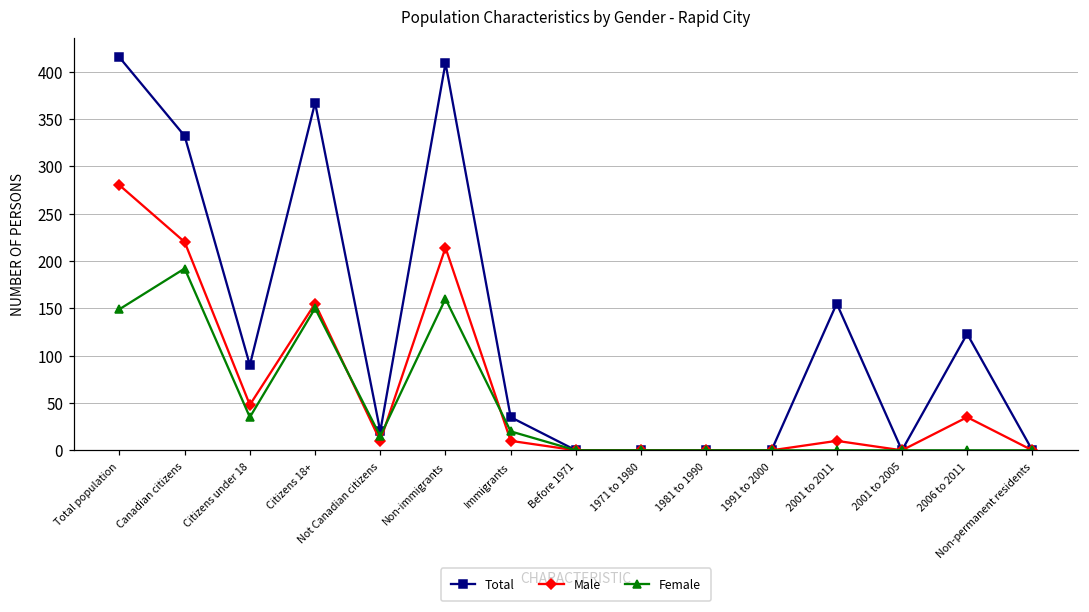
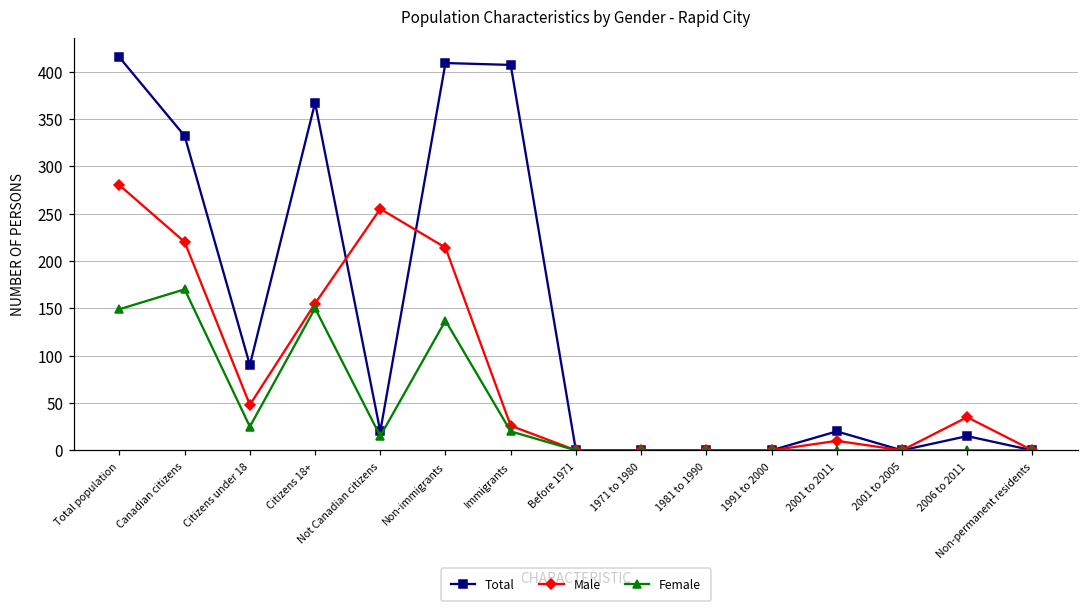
  {
    "Total": {
      "Total population": 420,
      "Canadian citizens": 330,
      "Citizens under 18": 90,
      "Citizens 18+": 370,
      "Not Canadian citizens": 20,
      "Non-immigrants": 410,
-     "Immigrants": 40,
-     "2001 to 2011": 160,
-     "2006 to 2011": 120
+     "Immigrants": 410,
+     "2001 to 2011": 20,
+     "2006 to 2011": 20
    },
    "Male": {
      "Total population": 280,
      "Canadian citizens": 220,
      "Citizens under 18": 50,
      "Citizens 18+": 160,
-     "Not Canadian citizens": 10,
+     "Not Canadian citizens": 260,
      "Non-immigrants": 210,
-     "Immigrants": 10,
+     "Immigrants": 30,
      "2001 to 2011": 10,
      "2006 to 2011": 40
    },
    "Female": {
      "Total population": 150,
-     "Canadian citizens": 190,
-     "Citizens under 18": 40,
+     "Canadian citizens": 170,
+     "Citizens under 18": 30,
      "Citizens 18+": 150,
      "Not Canadian citizens": 20,
-     "Non-immigrants": 160,
+     "Non-immigrants": 140,
      "Immigrants": 20,
      "2001 to 2011": 0,
      "2006 to 2011": 0
    }
  }
